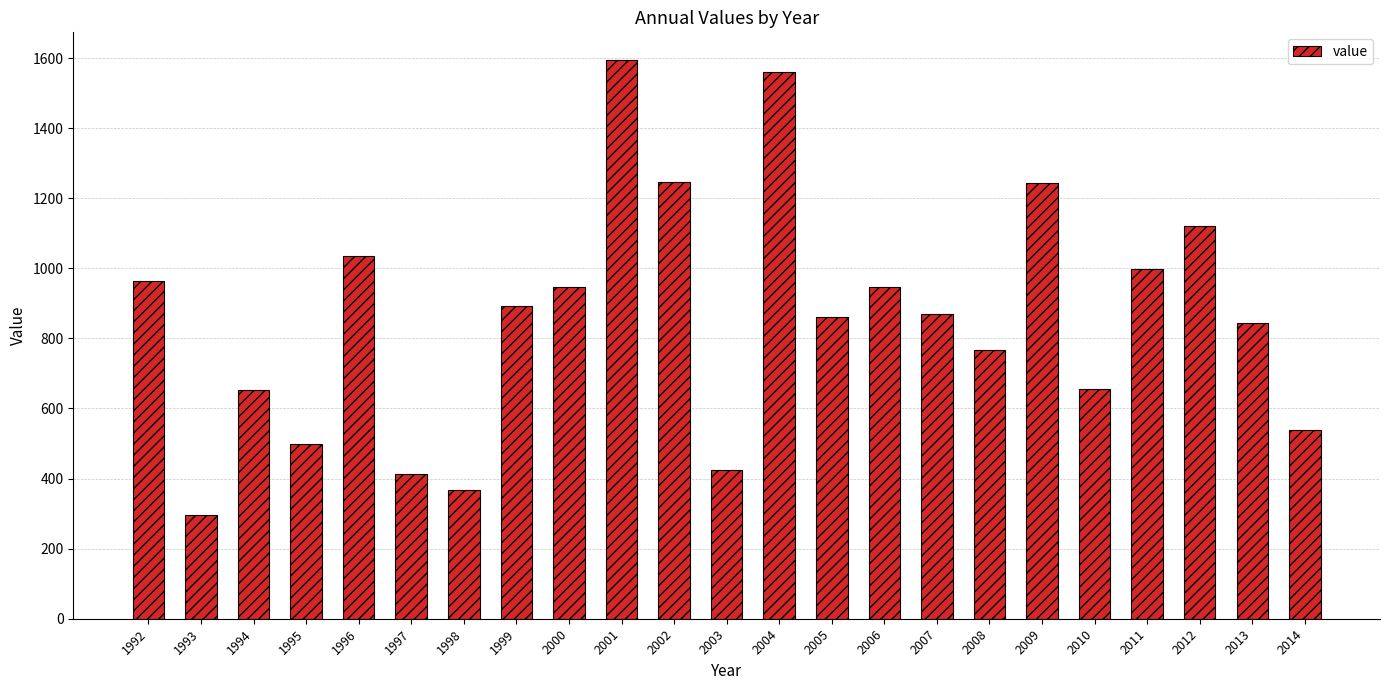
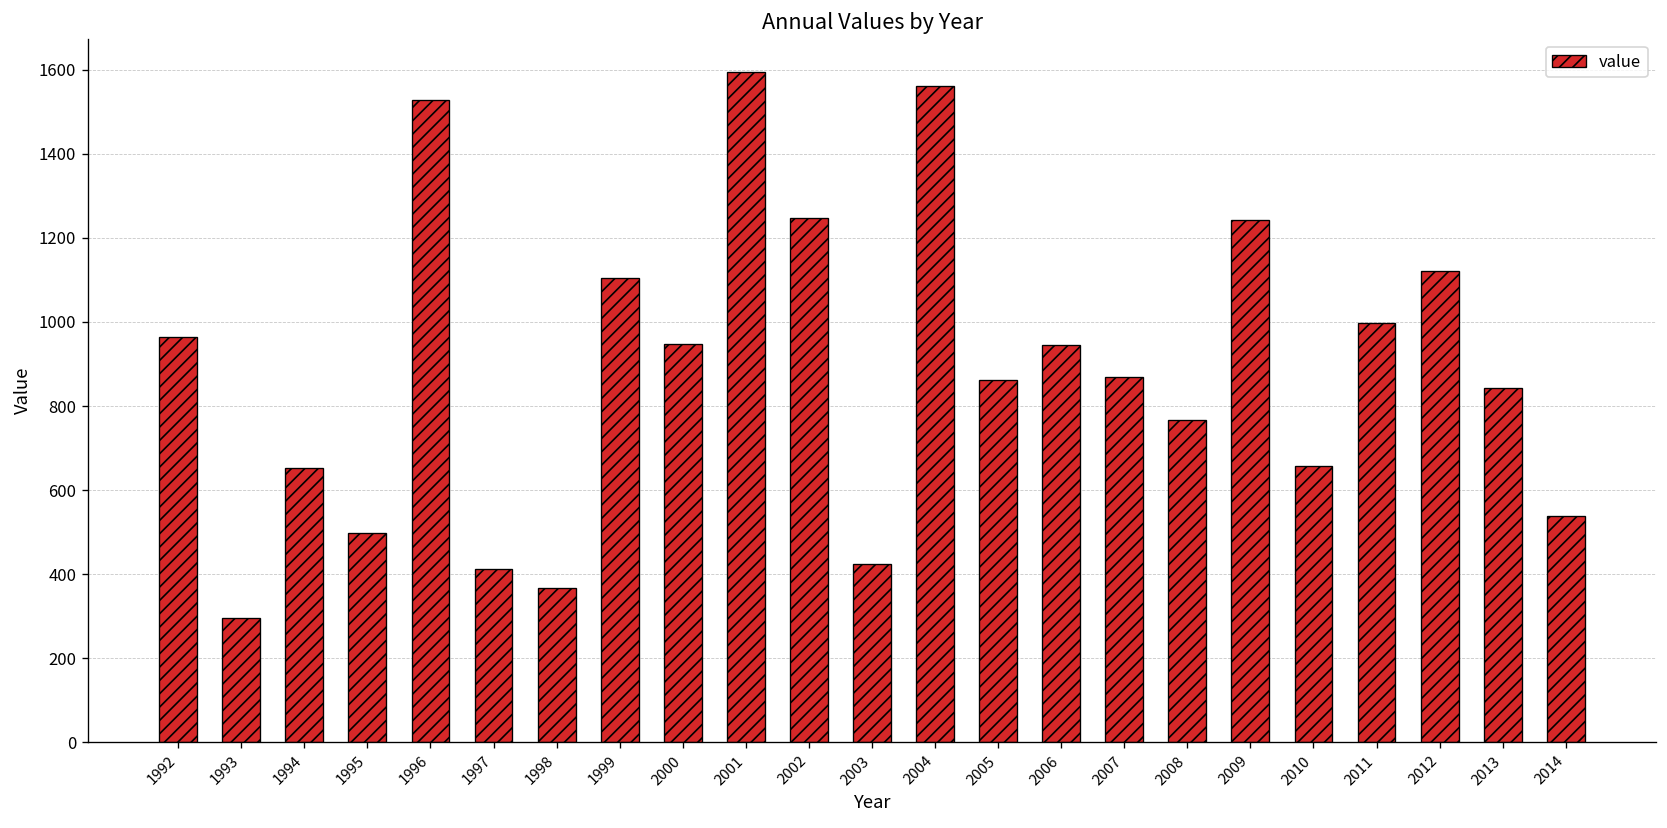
  {
    "1992": 960,
    "1993": 300,
    "1994": 650,
    "1995": 500,
-   "1996": 1040,
+   "1996": 1530,
    "1997": 410,
    "1998": 370,
-   "1999": 890,
+   "1999": 1100,
    "2000": 950,
    "2001": 1590,
    "2002": 1250,
    "2003": 420,
    "2004": 1560,
    "2005": 860,
    "2006": 950,
    "2007": 870,
    "2008": 770,
    "2009": 1240,
    "2010": 660,
    "2011": 1000,
    "2012": 1120,
    "2013": 840,
    "2014": 540
  }
